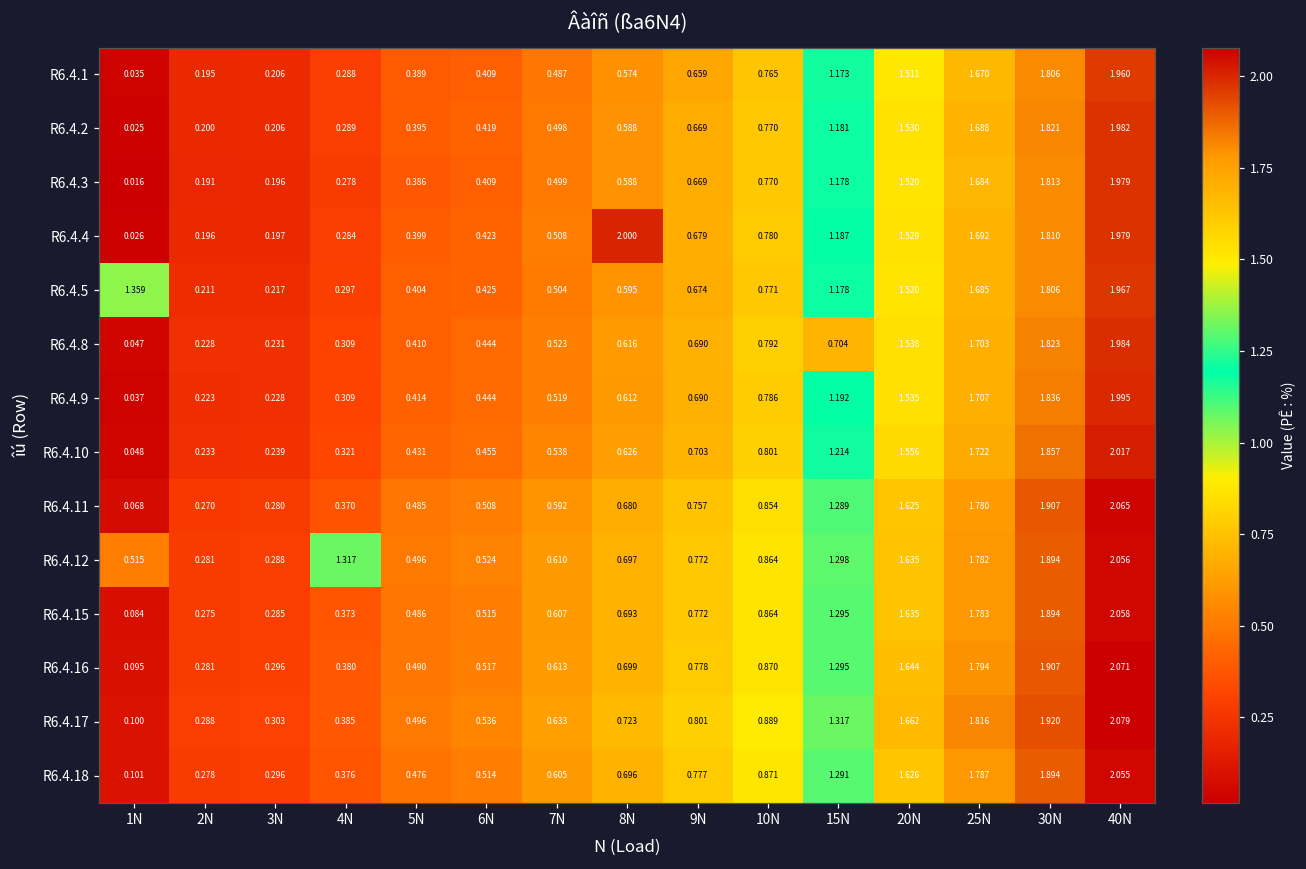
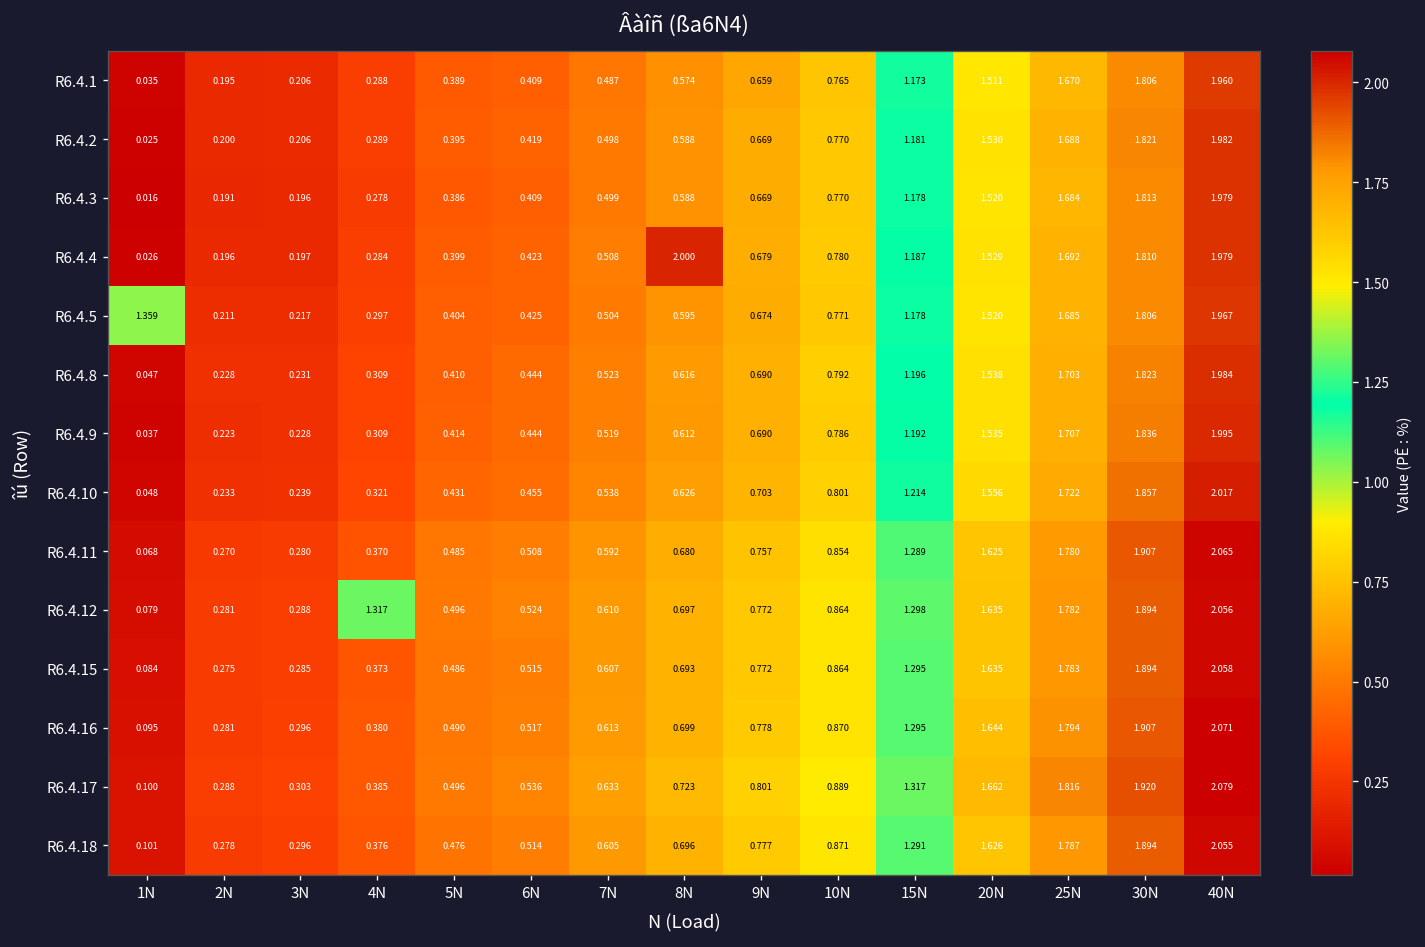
  {
    "R6.4.8": {
      "1N": 0.047,
      "2N": 0.228,
      "3N": 0.231,
      "4N": 0.309,
      "5N": 0.410,
      "6N": 0.444,
      "7N": 0.523,
      "8N": 0.616,
      "9N": 0.690,
      "10N": 0.792,
-     "15N": 0.704,
+     "15N": 1.196,
      "20N": 1.538,
      "25N": 1.703,
      "30N": 1.823,
      "40N": 1.984
    },
    "R6.4.12": {
-     "1N": 0.515,
+     "1N": 0.079,
      "2N": 0.281,
      "3N": 0.288,
      "4N": 1.317,
      "5N": 0.496,
      "6N": 0.524,
      "7N": 0.610,
      "8N": 0.697,
      "9N": 0.772,
      "10N": 0.864,
      "15N": 1.298,
      "20N": 1.635,
      "25N": 1.782,
      "30N": 1.894,
      "40N": 2.056
    }
  }
